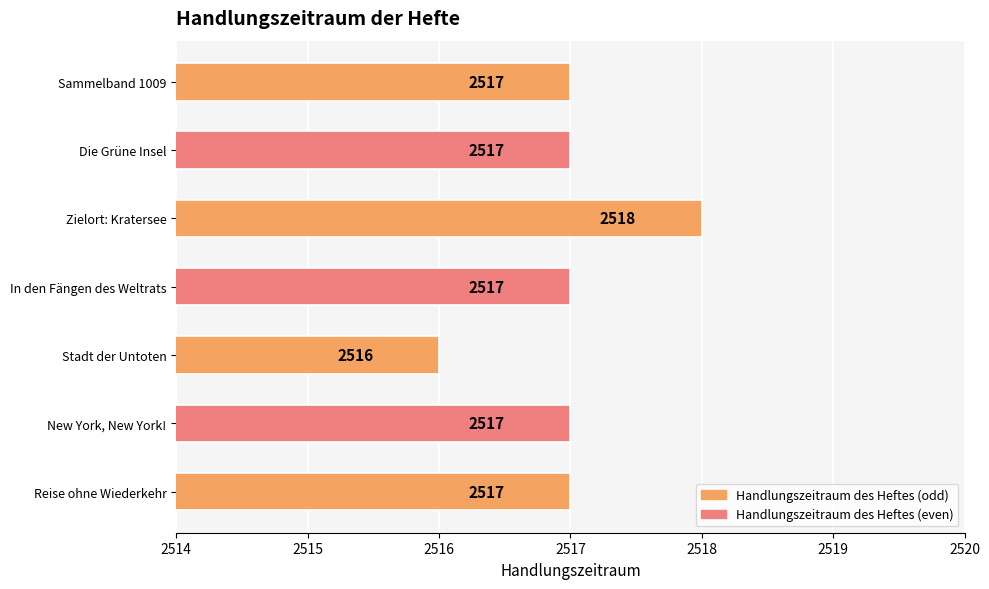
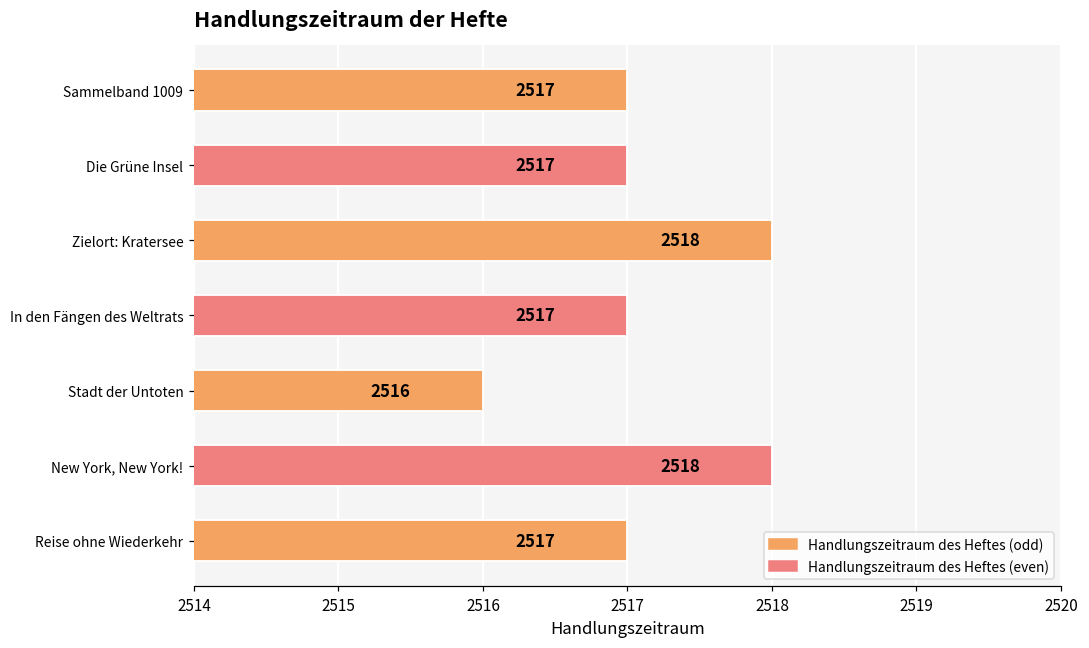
  {
    "Sammelband 1009": 2517,
    "Die Grüne Insel": 2517,
    "Zielort: Kratersee": 2518,
    "In den Fängen des Weltrats": 2517,
    "Stadt der Untoten": 2516,
-   "New York, New York!": 2517,
+   "New York, New York!": 2518,
    "Reise ohne Wiederkehr": 2517
  }
